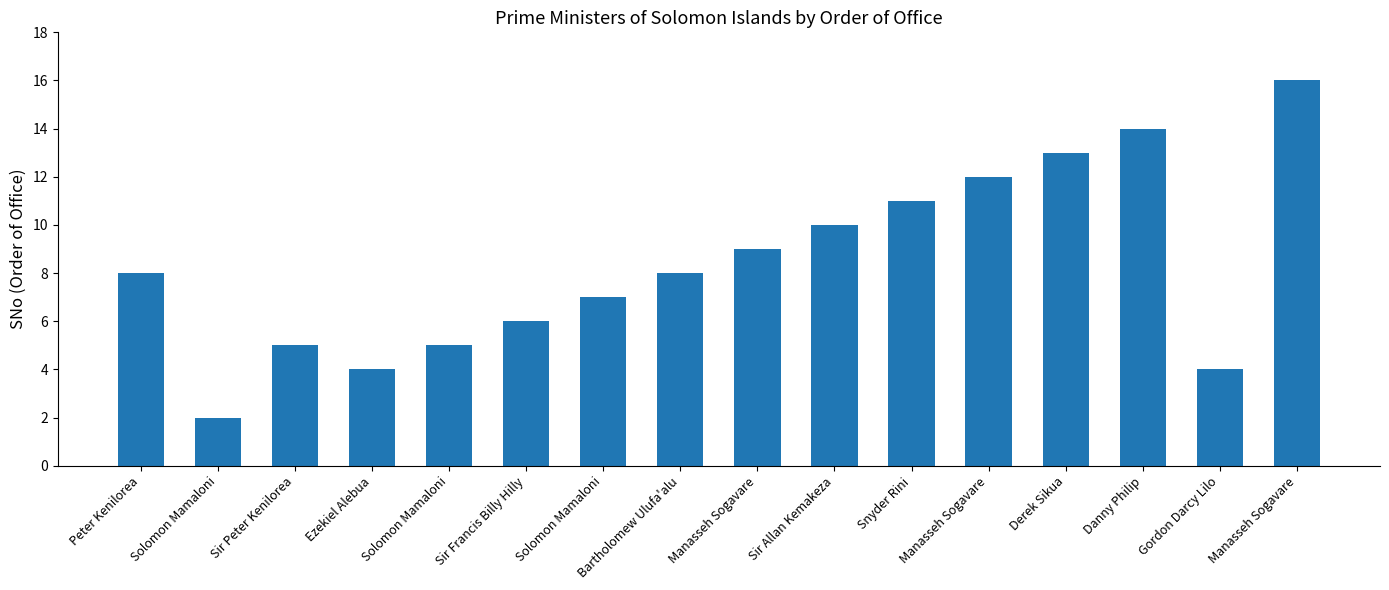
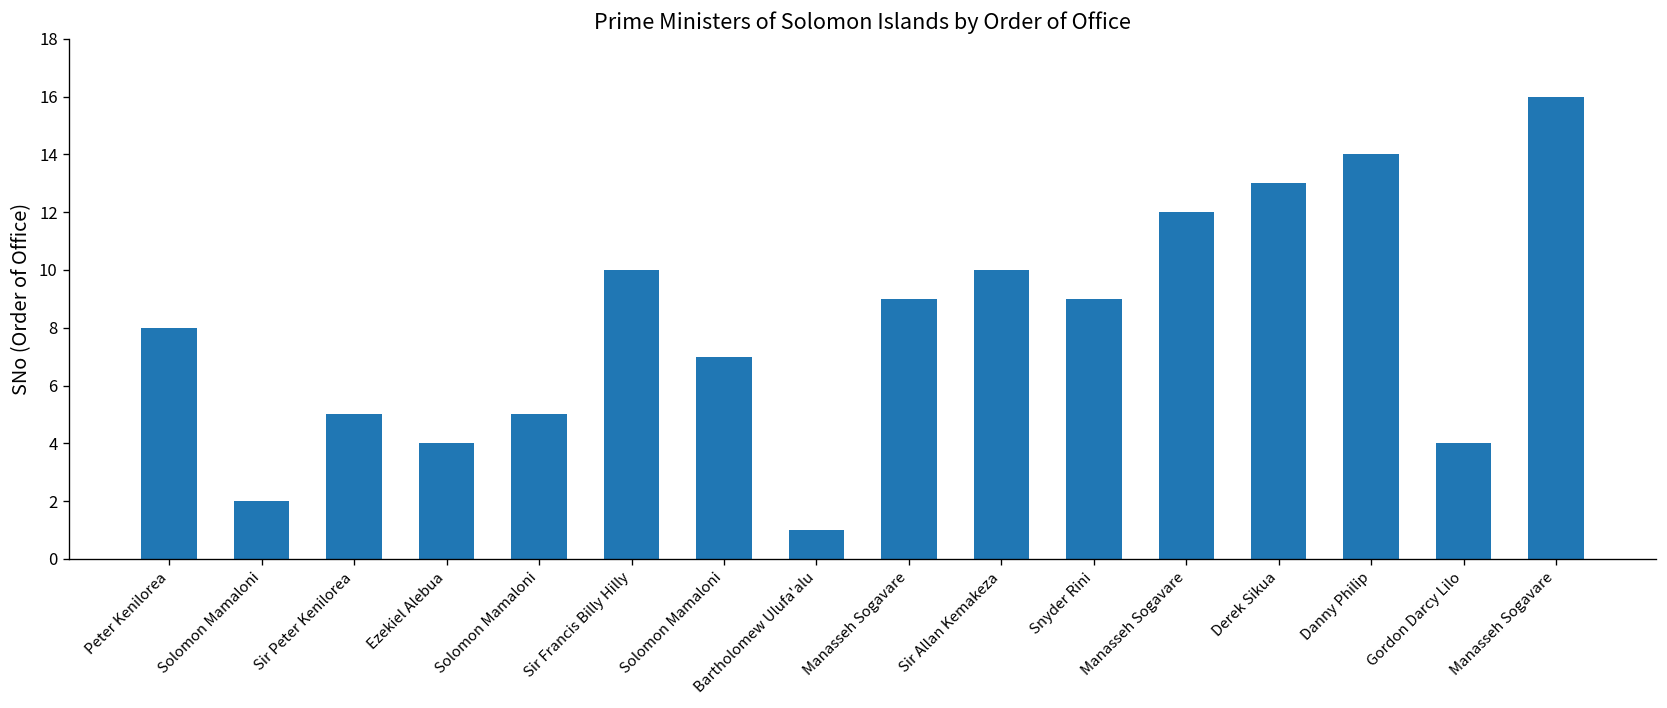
  {
    "Peter Kenilorea": 8,
    "Sir Peter Kenilorea": 5,
    "Ezekiel Alebua": 4,
-   "Sir Francis Billy Hilly": 6,
-   "Bartholomew Ulufa'alu": 8,
+   "Sir Francis Billy Hilly": 10,
+   "Bartholomew Ulufa'alu": 1,
    "Sir Allan Kemakeza": 10,
-   "Snyder Rini": 11,
+   "Snyder Rini": 9,
    "Derek Sikua": 13,
    "Danny Philip": 14,
    "Gordon Darcy Lilo": 4
  }
